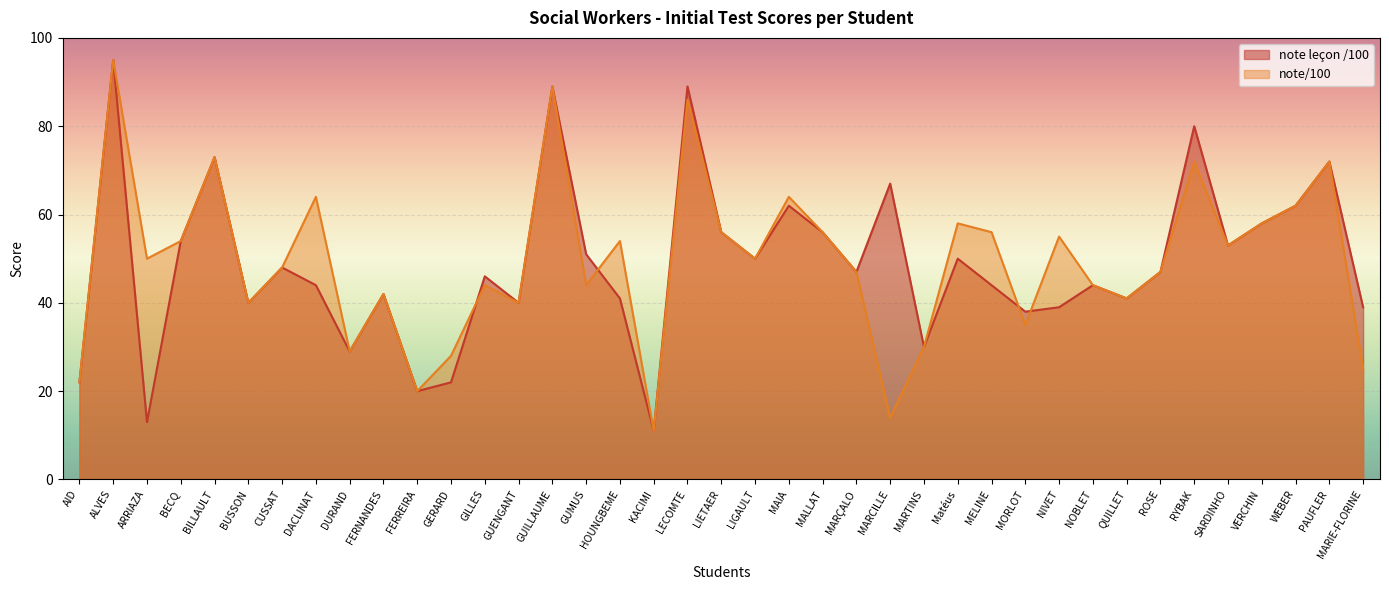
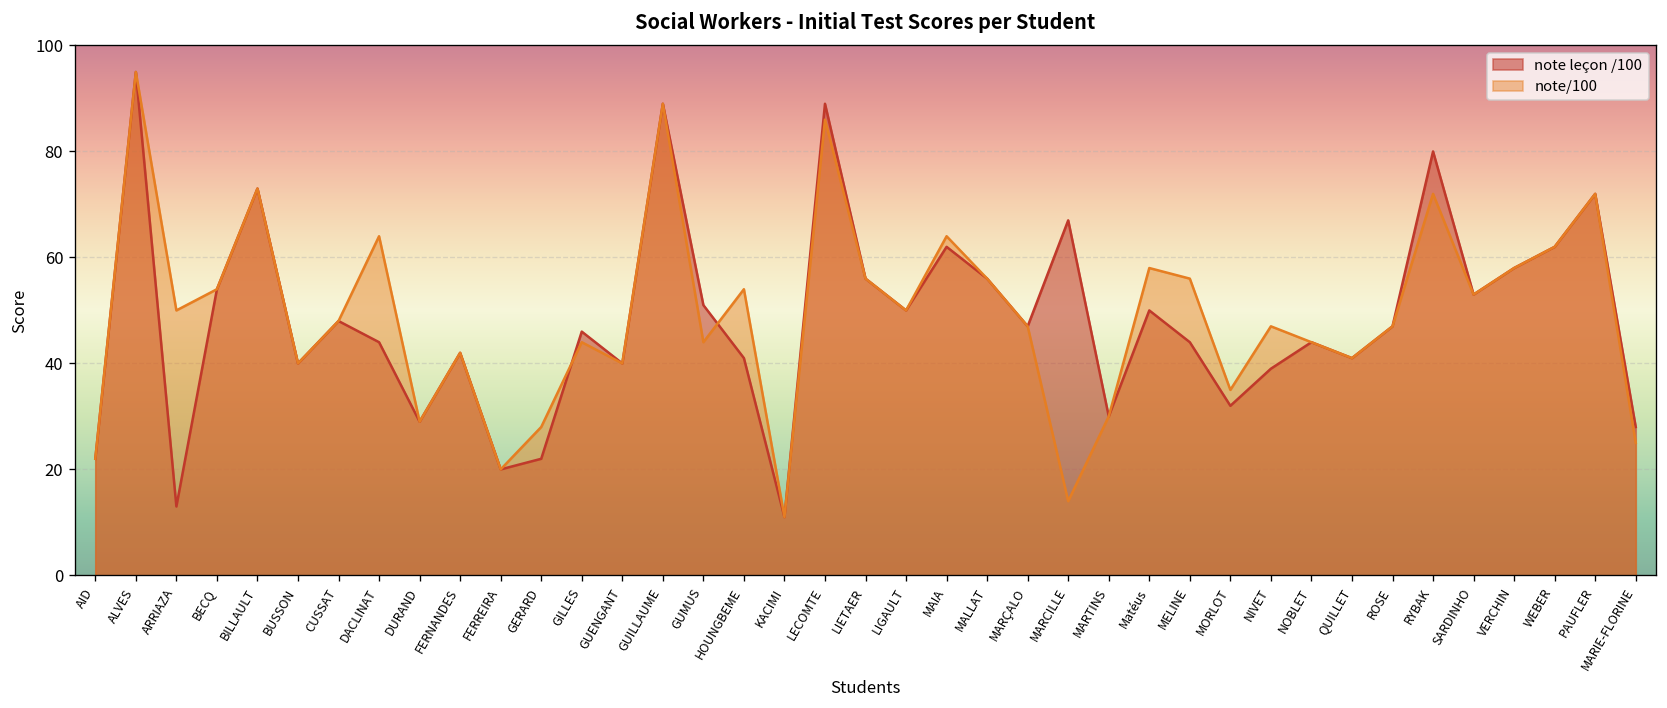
  {
    "note leçon /100": {
      "ARRIAZA": 13,
      "DACLINAT": 44,
      "GERARD": 22,
      "GILLES": 46,
      "GUMUS": 51,
      "HOUNGBEME": 41,
      "LECOMTE": 89,
      "MAIA": 62,
      "MARCILLE": 67,
      "Matéus": 50,
      "MELINE": 44,
-     "MORLOT": 38,
+     "MORLOT": 32,
      "NIVET": 39,
      "RYBAK": 80,
-     "MARIE-FLORINE": 39
+     "MARIE-FLORINE": 28
    },
    "note/100": {
      "ARRIAZA": 50,
      "DACLINAT": 64,
      "GERARD": 28,
      "GILLES": 44,
      "GUMUS": 44,
      "HOUNGBEME": 54,
      "LECOMTE": 86,
      "MAIA": 64,
      "MARCILLE": 14,
      "Matéus": 58,
      "MELINE": 56,
      "MORLOT": 35,
-     "NIVET": 55,
+     "NIVET": 47,
      "RYBAK": 72,
      "MARIE-FLORINE": 25
    }
  }
